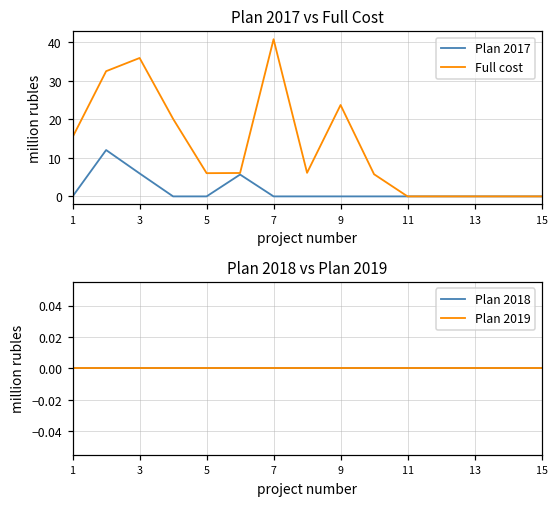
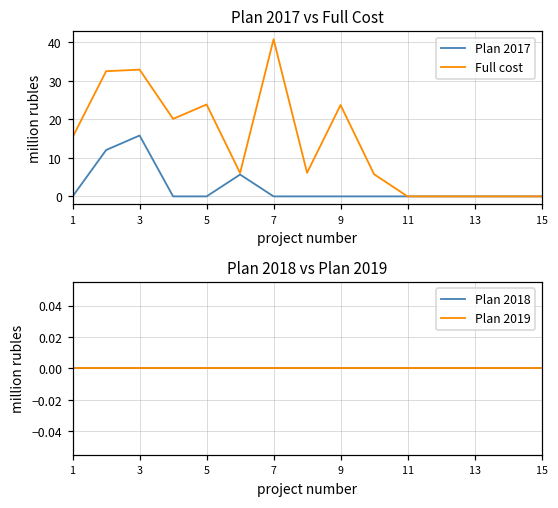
  {
    "Plan 2017 vs Full Cost": {
      "Plan 2017": {
        "1": 0,
-       "3": 6,
+       "3": 16,
        "5": 0,
        "7": 0,
        "9": 0
      },
      "Full cost": {
        "1": 15,
-       "3": 36,
-       "5": 6,
+       "3": 33,
+       "5": 24,
        "7": 41,
        "9": 24
      }
    },
    "Plan 2018 vs Plan 2019": {
      "1": 0.000,
      "3": 0.000,
      "5": 0.000,
      "7": 0.000,
      "9": 0.000,
      "11": 0.000,
      "13": 0.000,
      "15": 0.000
    }
  }
